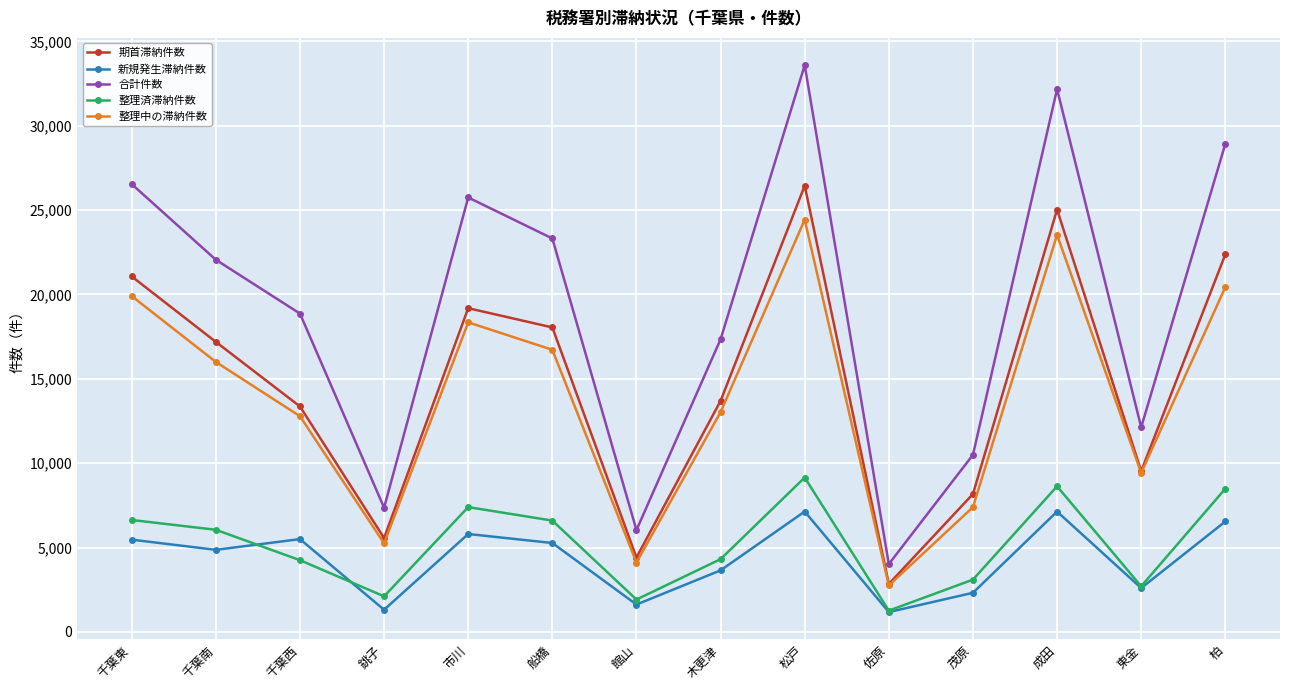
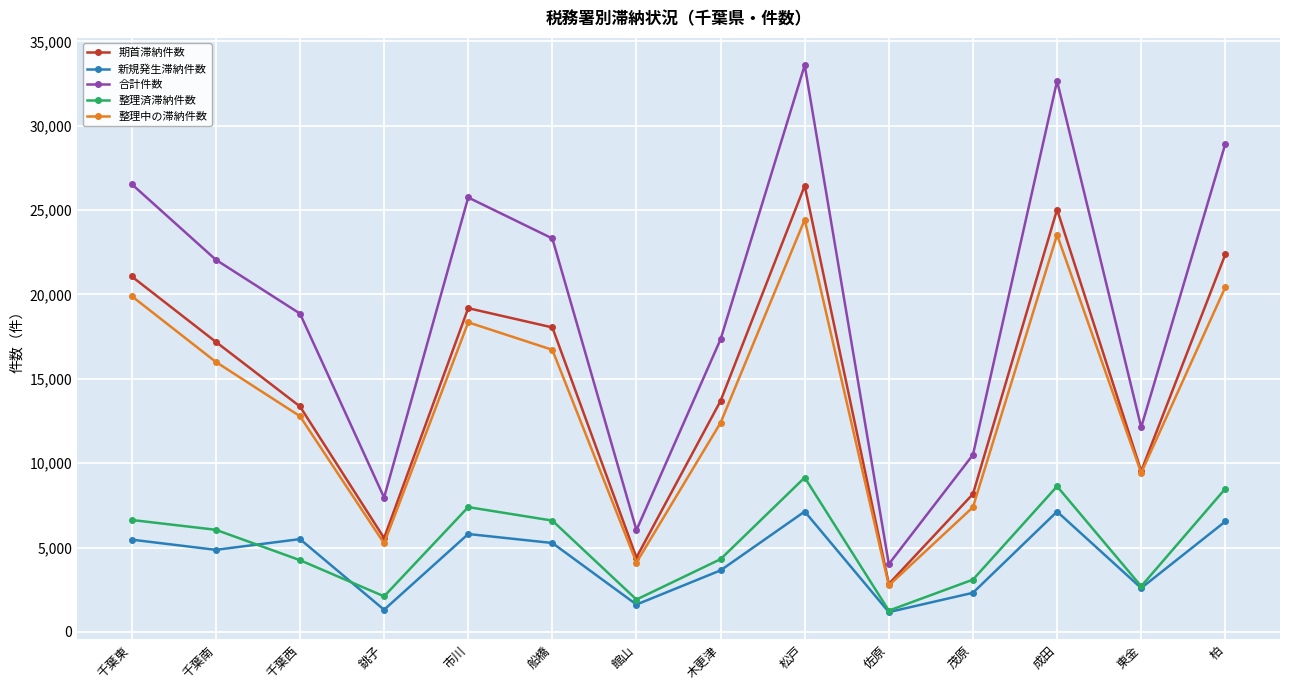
  {
    "期首滞納件数": {
      "千葉東": "21,100",
      "千葉南": "17,200",
      "千葉西": "13,400",
      "銚子": "5,600",
      "市川": "19,200",
      "船橋": "18,000",
      "館山": "4,400",
      "木更津": "13,700",
      "松戸": "26,400",
      "茂原": "8,200",
      "成田": "25,000",
      "柏": "22,400"
    },
    "新規発生滞納件数": {
      "千葉東": "5,500",
      "千葉南": "4,900",
      "千葉西": "5,500",
      "銚子": "1,300",
      "市川": "5,800",
      "船橋": "5,300",
      "館山": "1,600",
      "木更津": "3,700",
      "松戸": "7,100",
      "茂原": "2,300",
      "成田": "7,100",
      "柏": "6,500"
    },
    "合計件数": {
      "千葉東": "26,500",
      "千葉南": "22,100",
      "千葉西": "18,900",
-     "銚子": "7,400",
+     "銚子": "8,000",
      "市川": "25,700",
      "船橋": "23,300",
      "館山": "6,000",
      "木更津": "17,300",
      "松戸": "33,600",
      "佐原": "4,000",
      "茂原": "10,500",
-     "成田": "32,200",
+     "成田": "32,600",
      "東金": "12,100",
      "柏": "28,900"
    },
    "整理済滞納件数": {
      "千葉東": "6,600",
      "千葉南": "6,100",
      "千葉西": "4,300",
      "銚子": "2,100",
      "市川": "7,400",
      "船橋": "6,600",
      "館山": "1,900",
      "木更津": "4,300",
      "松戸": "9,200",
      "茂原": "3,100",
      "成田": "8,600",
      "柏": "8,500"
    },
    "整理中の滞納件数": {
      "千葉東": "19,900",
      "千葉南": "16,000",
      "千葉西": "12,800",
      "銚子": "5,300",
      "市川": "18,300",
      "船橋": "16,700",
      "館山": "4,100",
-     "木更津": "13,000",
+     "木更津": "12,400",
      "松戸": "24,400",
      "茂原": "7,400",
      "成田": "23,500",
      "柏": "20,400"
    }
  }
